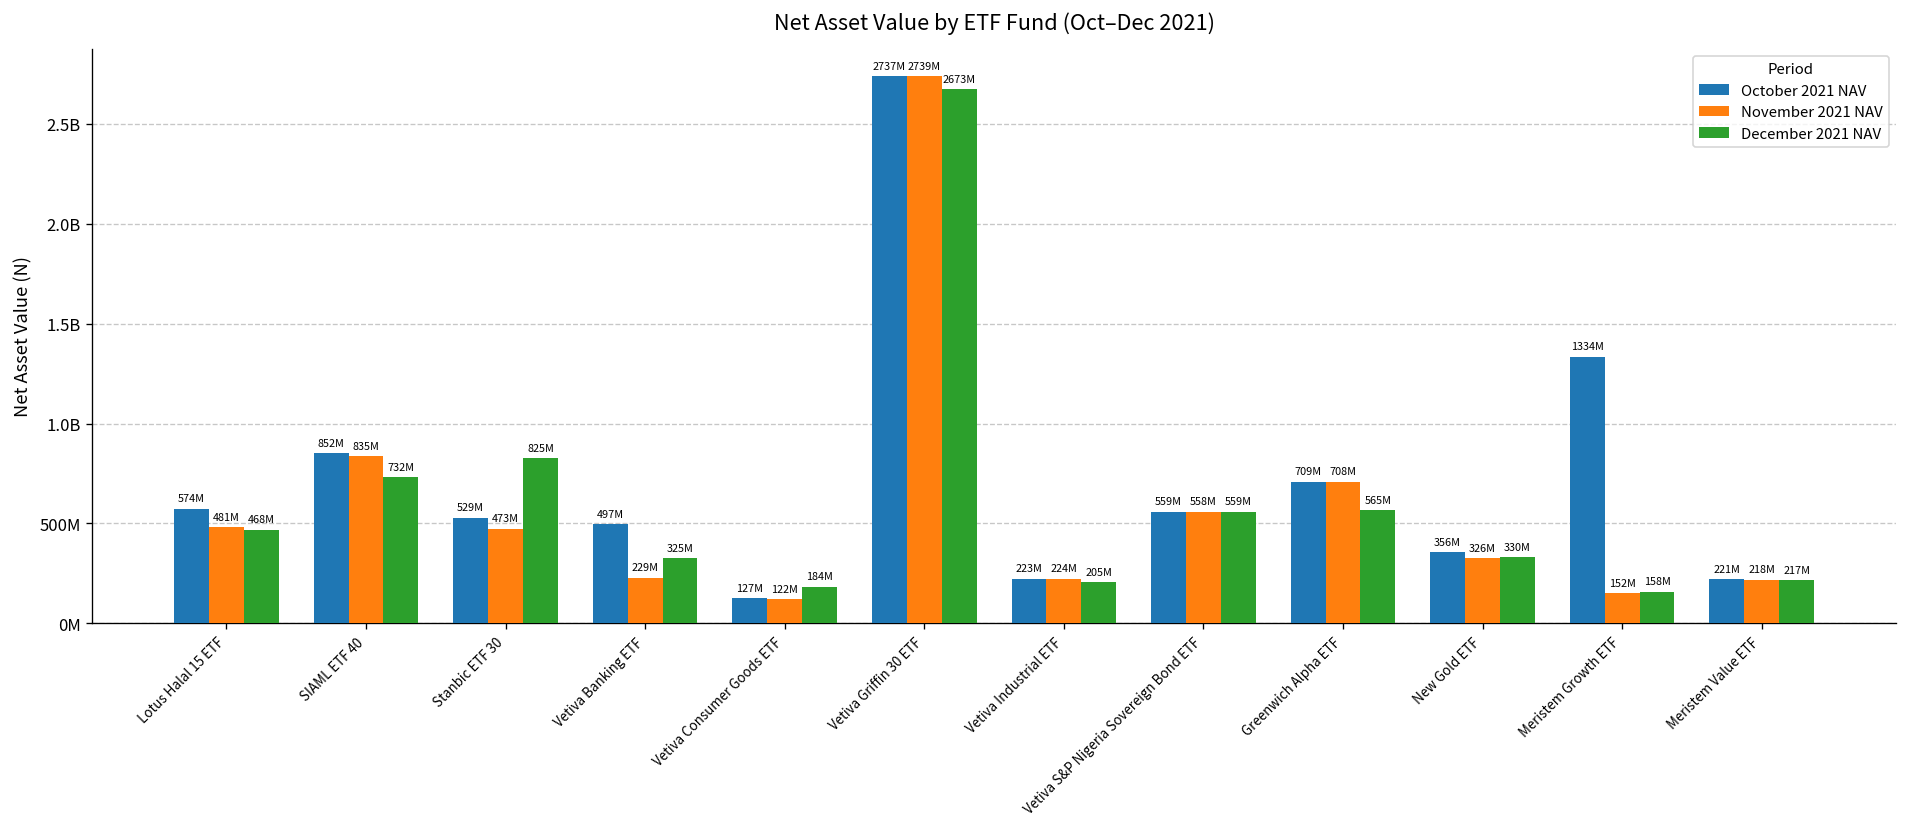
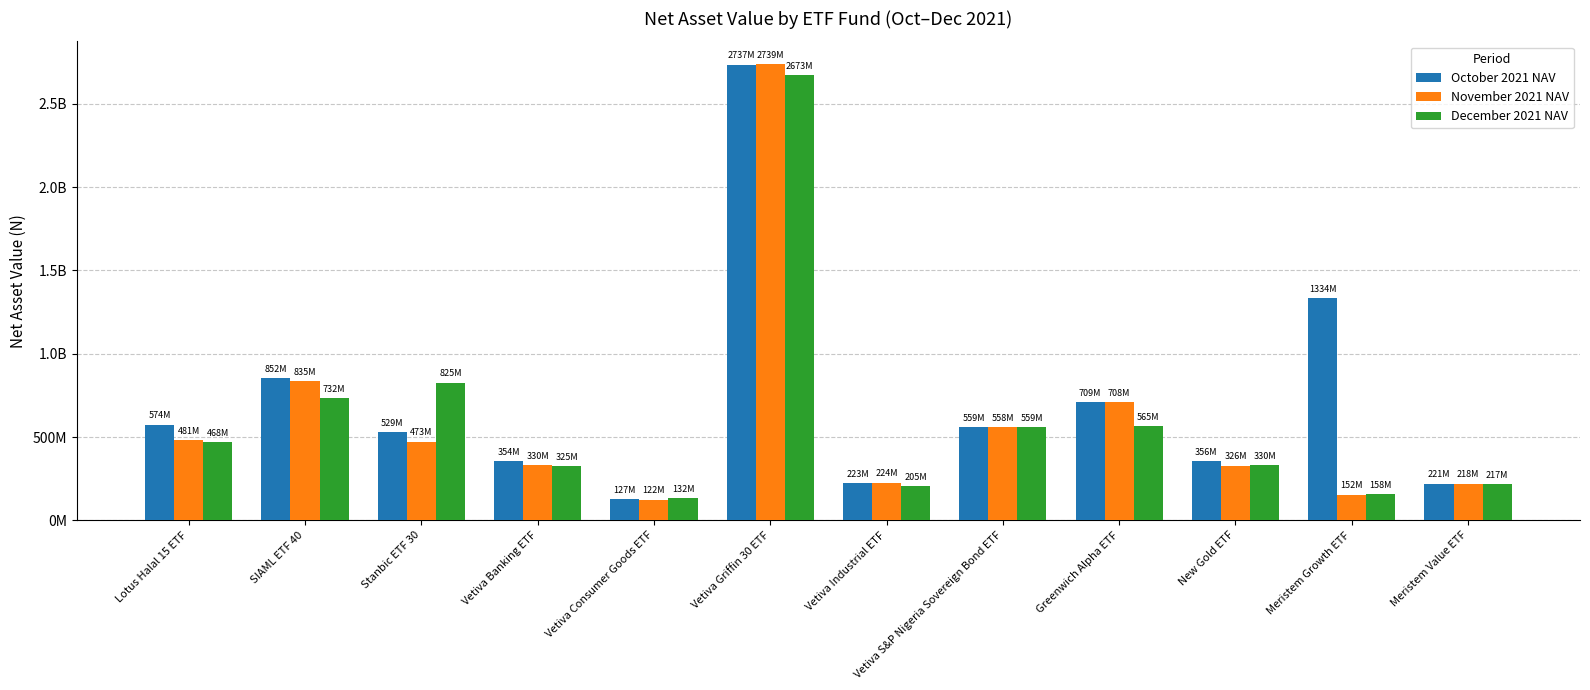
  {
    "October 2021 NAV": {
      "Lotus Halal 15 ETF": "574M",
      "SIAML ETF 40": "852M",
      "Stanbic ETF 30": "529M",
-     "Vetiva Banking ETF": "497M",
+     "Vetiva Banking ETF": "354M",
      "Vetiva Consumer Goods ETF": "127M",
      "Vetiva Griffin 30 ETF": "2737M",
      "Vetiva Industrial ETF": "223M",
      "Vetiva S&P Nigeria Sovereign Bond ETF": "559M",
      "Greenwich Alpha ETF": "709M",
      "New Gold ETF": "356M",
      "Meristem Growth ETF": "1334M",
      "Meristem Value ETF": "221M"
    },
    "November 2021 NAV": {
      "Lotus Halal 15 ETF": "481M",
      "SIAML ETF 40": "835M",
      "Stanbic ETF 30": "473M",
-     "Vetiva Banking ETF": "229M",
+     "Vetiva Banking ETF": "330M",
      "Vetiva Consumer Goods ETF": "122M",
      "Vetiva Griffin 30 ETF": "2739M",
      "Vetiva Industrial ETF": "224M",
      "Vetiva S&P Nigeria Sovereign Bond ETF": "558M",
      "Greenwich Alpha ETF": "708M",
      "New Gold ETF": "326M",
      "Meristem Growth ETF": "152M",
      "Meristem Value ETF": "218M"
    },
    "December 2021 NAV": {
      "Lotus Halal 15 ETF": "468M",
      "SIAML ETF 40": "732M",
      "Stanbic ETF 30": "825M",
      "Vetiva Banking ETF": "325M",
-     "Vetiva Consumer Goods ETF": "184M",
+     "Vetiva Consumer Goods ETF": "132M",
      "Vetiva Griffin 30 ETF": "2673M",
      "Vetiva Industrial ETF": "205M",
      "Vetiva S&P Nigeria Sovereign Bond ETF": "559M",
      "Greenwich Alpha ETF": "565M",
      "New Gold ETF": "330M",
      "Meristem Growth ETF": "158M",
      "Meristem Value ETF": "217M"
    }
  }
